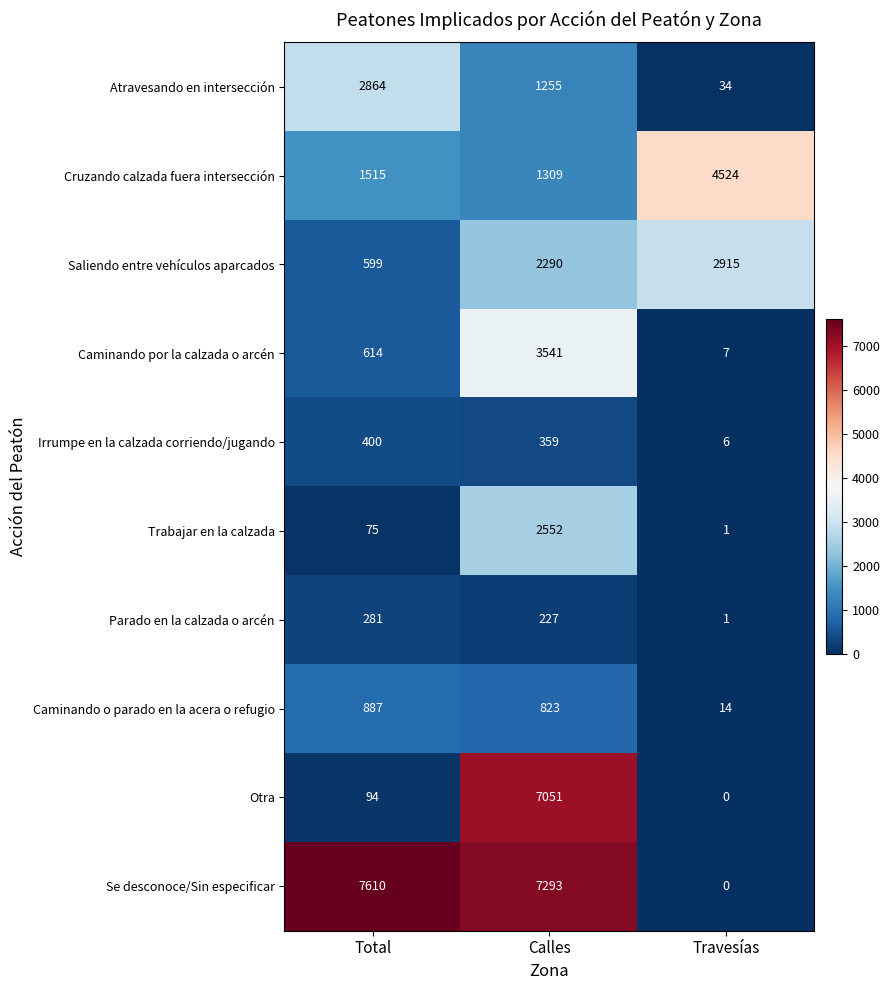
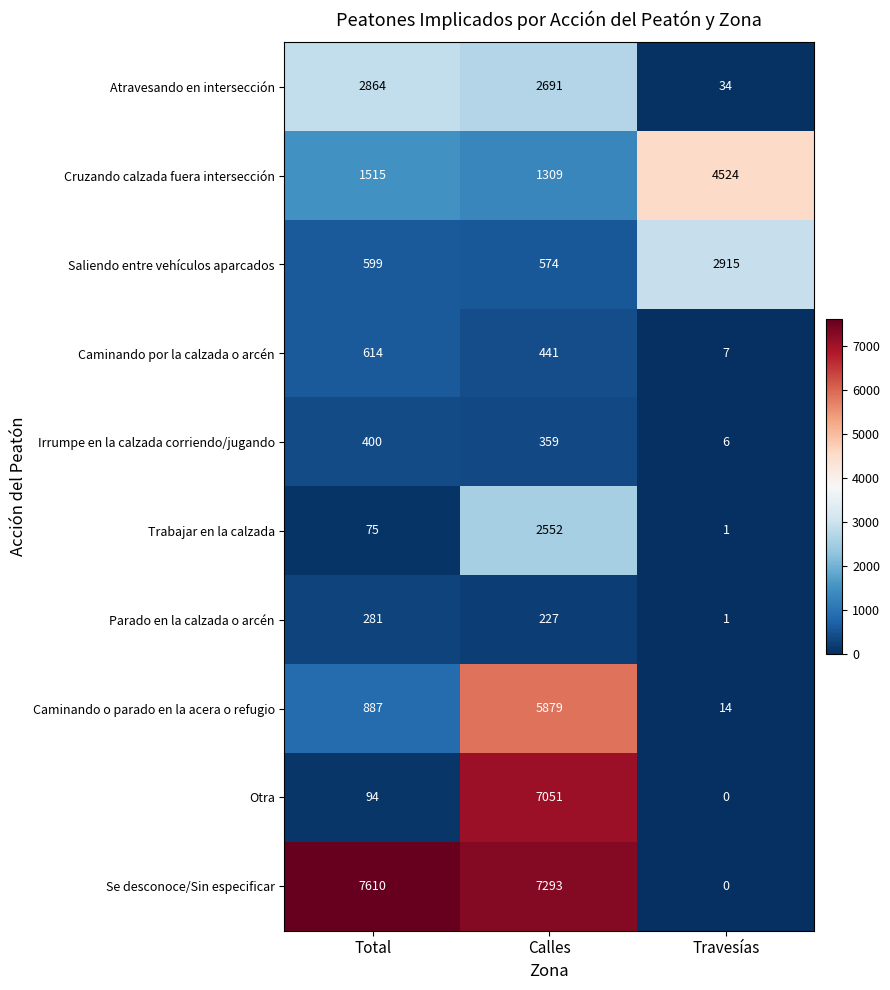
  {
    "Atravesando en intersección": {
      "Total": 2864,
-     "Calles": 1255,
+     "Calles": 2691,
      "Travesías": 34
    },
    "Cruzando calzada fuera intersección": {
      "Total": 1515,
      "Calles": 1309,
      "Travesías": 4524
    },
    "Saliendo entre vehículos aparcados": {
      "Total": 599,
-     "Calles": 2290,
+     "Calles": 574,
      "Travesías": 2915
    },
    "Caminando por la calzada o arcén": {
      "Total": 614,
-     "Calles": 3541,
+     "Calles": 441,
      "Travesías": 7
    },
    "Irrumpe en la calzada corriendo/jugando": {
      "Total": 400,
      "Calles": 359,
      "Travesías": 6
    },
    "Trabajar en la calzada": {
      "Total": 75,
      "Calles": 2552,
      "Travesías": 1
    },
    "Parado en la calzada o arcén": {
      "Total": 281,
      "Calles": 227,
      "Travesías": 1
    },
    "Caminando o parado en la acera o refugio": {
      "Total": 887,
-     "Calles": 823,
+     "Calles": 5879,
      "Travesías": 14
    },
    "Otra": {
      "Total": 94,
      "Calles": 7051,
      "Travesías": 0
    },
    "Se desconoce/Sin especificar": {
      "Total": 7610,
      "Calles": 7293,
      "Travesías": 0
    }
  }
